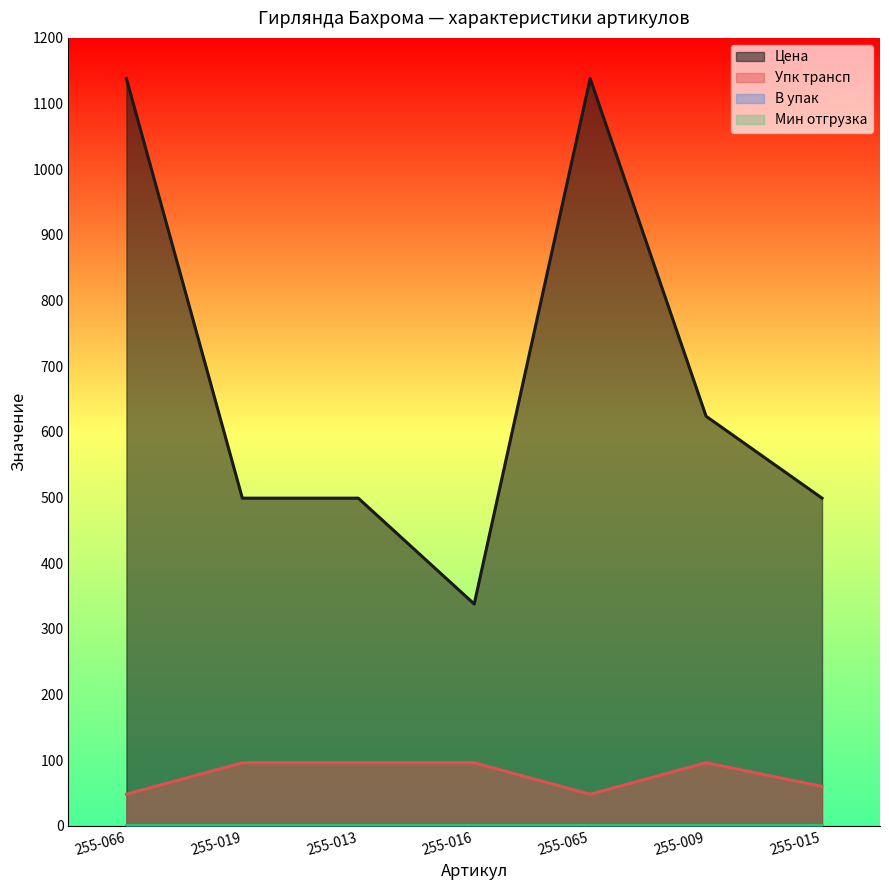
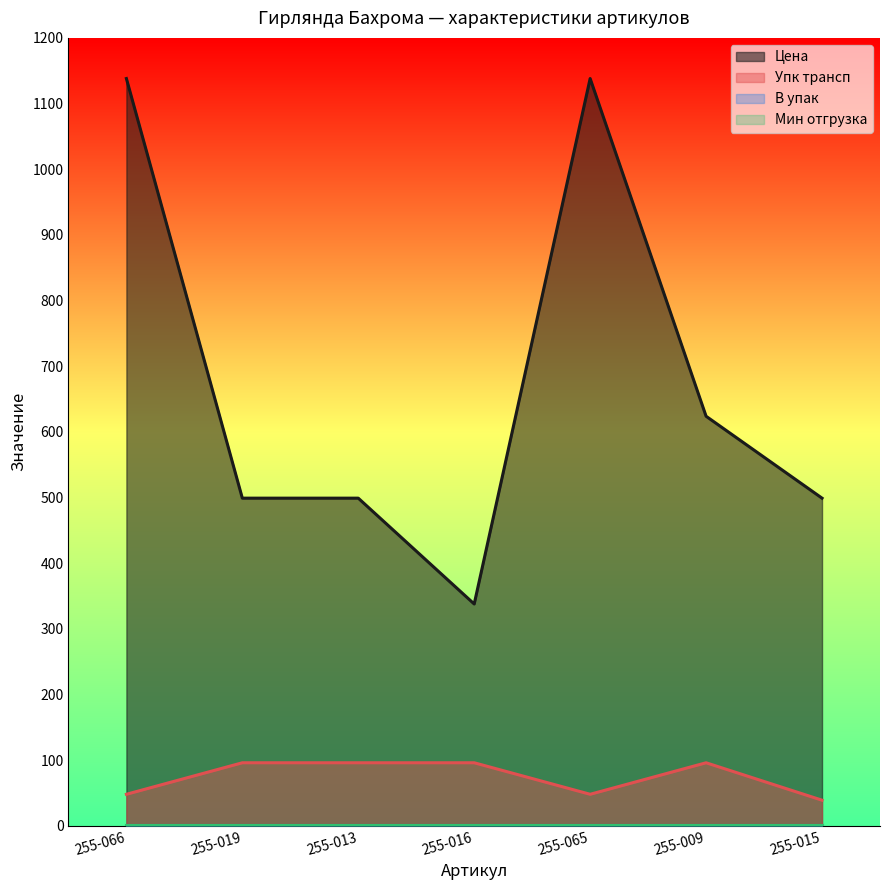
  {
    "Цена": {
      "255-066": 1140,
      "255-019": 500,
      "255-013": 500,
      "255-016": 340,
      "255-065": 1140,
      "255-009": 620,
      "255-015": 500
    },
    "Упк трансп": {
      "255-066": 50,
      "255-019": 100,
      "255-013": 100,
      "255-016": 100,
      "255-065": 50,
      "255-009": 100,
-     "255-015": 60
+     "255-015": 40
    },
    "Мин отгрузка": {
      "255-066": 0,
      "255-019": 0,
      "255-013": 0,
      "255-016": 0,
      "255-065": 0,
      "255-009": 0,
      "255-015": 0
    }
  }
